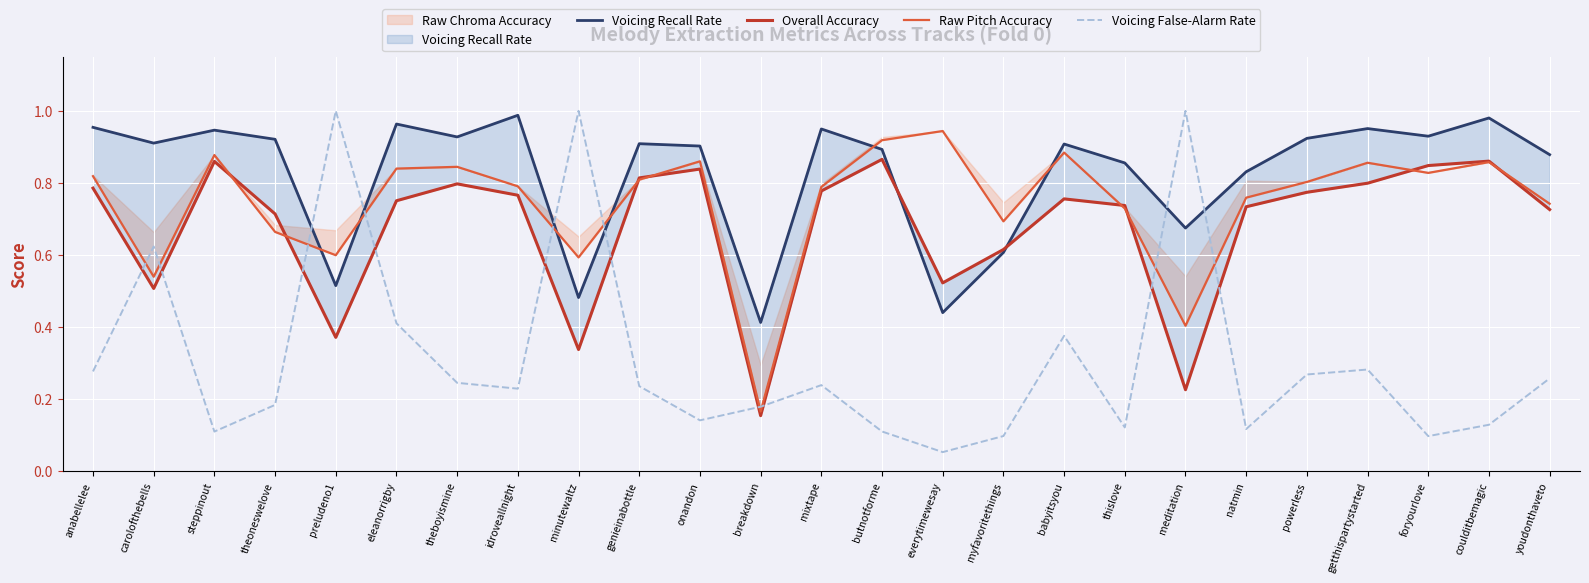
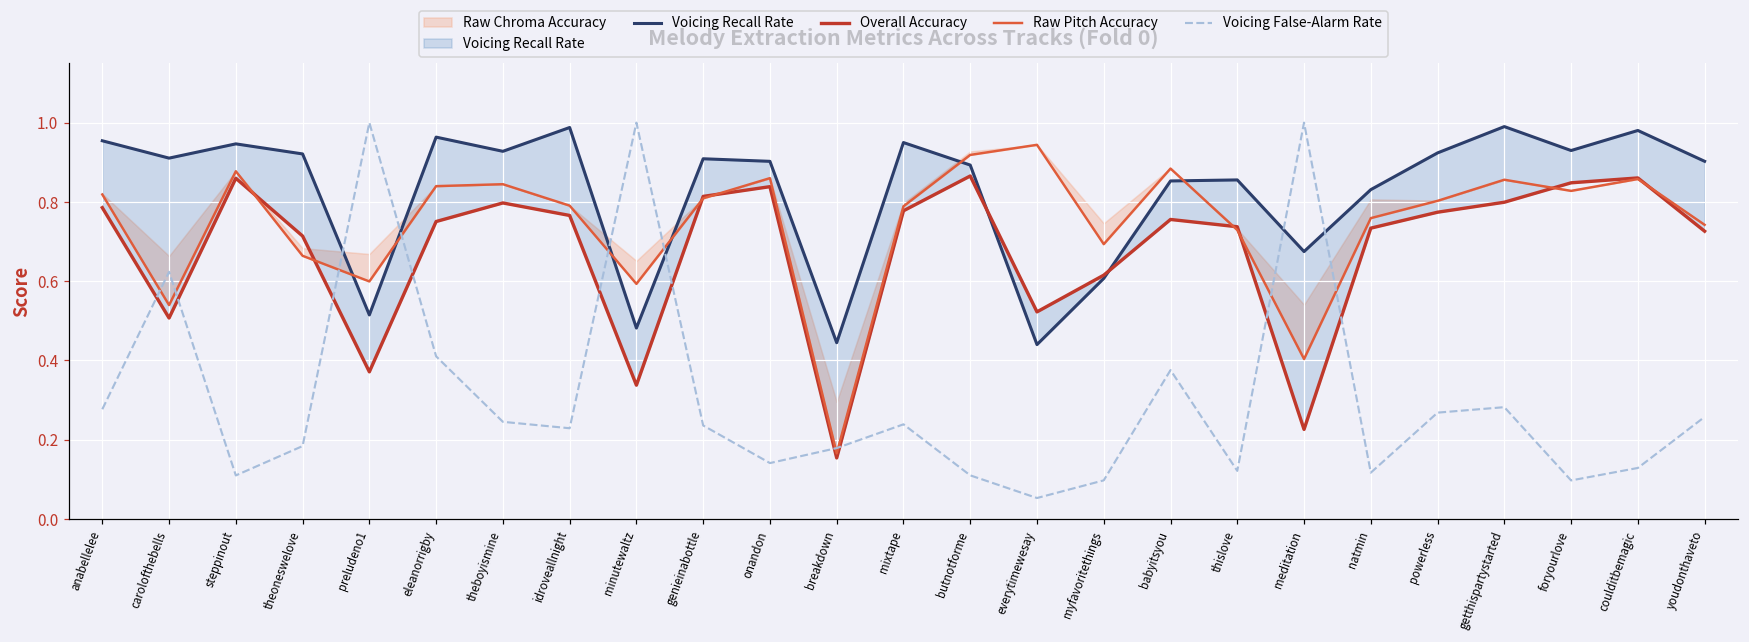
  {
    "Voicing Recall Rate": {
-     "breakdown": 0.41,
-     "babyitsyou": 0.91,
-     "getthispartystarted": 0.95,
-     "youdonthaveto": 0.88
+     "breakdown": 0.44,
+     "babyitsyou": 0.85,
+     "getthispartystarted": 0.99,
+     "youdonthaveto": 0.90
    },
    "Voicing False-Alarm Rate": {
      "anabellelee": 0.28,
      "carolofthebells": 0.62,
      "steppinout": 0.11,
      "theoneswelove": 0.18,
      "preludeno1": 1.00,
      "eleanorrigby": 0.41,
      "theboyismine": 0.24,
      "idroveallnight": 0.23,
      "minutewaltz": 1.00,
      "genieinabottle": 0.24,
      "onandon": 0.14,
      "breakdown": 0.18,
      "mixtape": 0.24,
      "butnotforme": 0.11,
      "everytimewesay": 0.05,
      "myfavoritethings": 0.10,
      "babyitsyou": 0.38,
      "thislove": 0.12,
      "meditation": 1.00,
      "natmin": 0.12,
      "powerless": 0.27,
      "getthispartystarted": 0.28,
      "foryourlove": 0.10,
      "coulditbemagic": 0.13,
      "youdonthaveto": 0.26
    }
  }
